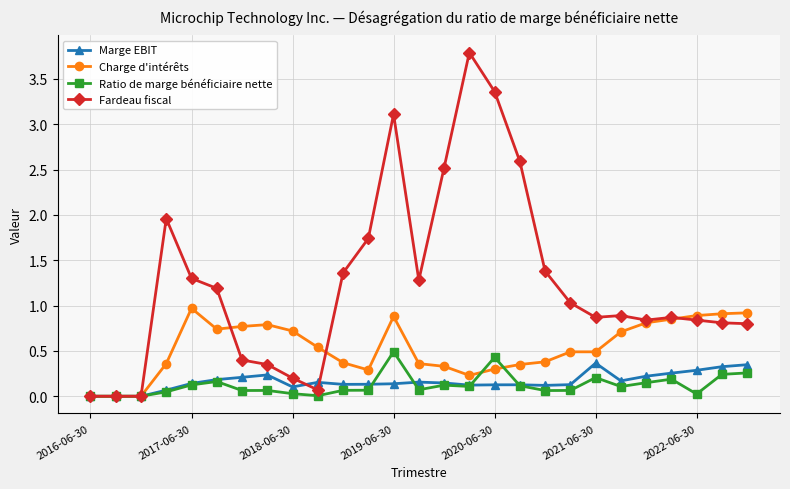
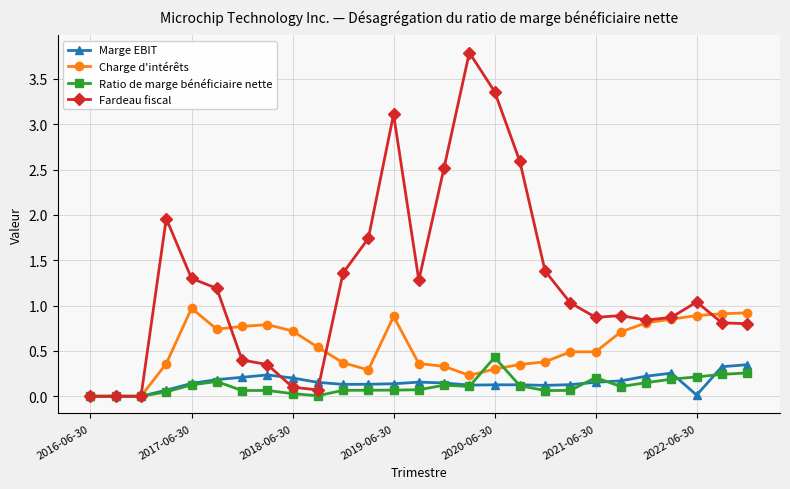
  {
    "Marge EBIT": {
-     "2018-06-30": 0.1,
+     "2018-06-30": 0.2,
      "2019-06-30": 0.1,
      "2020-06-30": 0.1,
-     "2021-06-30": 0.4,
-     "2022-06-30": 0.3
+     "2021-06-30": 0.2,
+     "2022-06-30": 0.0
    },
    "Charge d'intérêts": {
      "2017-06-30": 1.0,
      "2018-06-30": 0.7,
      "2019-06-30": 0.9,
      "2020-06-30": 0.3,
      "2021-06-30": 0.5,
      "2022-06-30": 0.9
    },
    "Ratio de marge bénéficiaire nette": {
      "2018-06-30": 0.0,
-     "2019-06-30": 0.5,
+     "2019-06-30": 0.1,
      "2020-06-30": 0.4,
      "2021-06-30": 0.2,
-     "2022-06-30": 0.0
+     "2022-06-30": 0.2
    },
    "Fardeau fiscal": {
      "2017-06-30": 1.3,
-     "2018-06-30": 0.2,
+     "2018-06-30": 0.1,
      "2019-06-30": 3.1,
      "2020-06-30": 3.4,
      "2021-06-30": 0.9,
-     "2022-06-30": 0.8
+     "2022-06-30": 1.0
    }
  }
